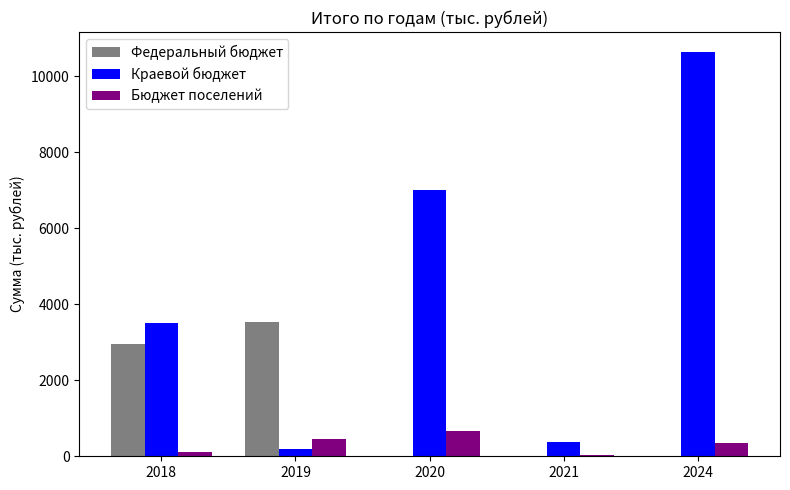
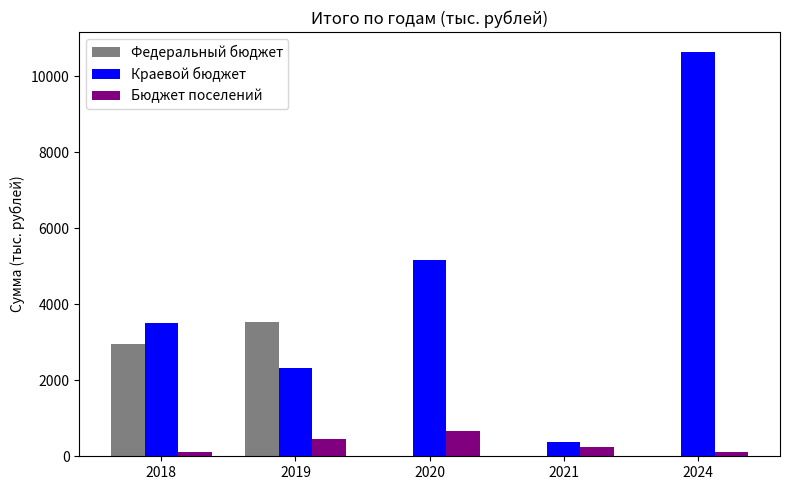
  {
    "Федеральный бюджет": {
      "2018": 2900,
      "2019": 3500,
      "2020": 0,
      "2021": 0,
      "2024": 0
    },
    "Краевой бюджет": {
      "2018": 3500,
-     "2019": 200,
-     "2020": 7000,
+     "2019": 2300,
+     "2020": 5200,
      "2021": 400,
      "2024": 10600
    },
    "Бюджет поселений": {
      "2018": 100,
      "2019": 500,
      "2020": 700,
-     "2021": 0,
-     "2024": 400
+     "2021": 200,
+     "2024": 100
    }
  }
